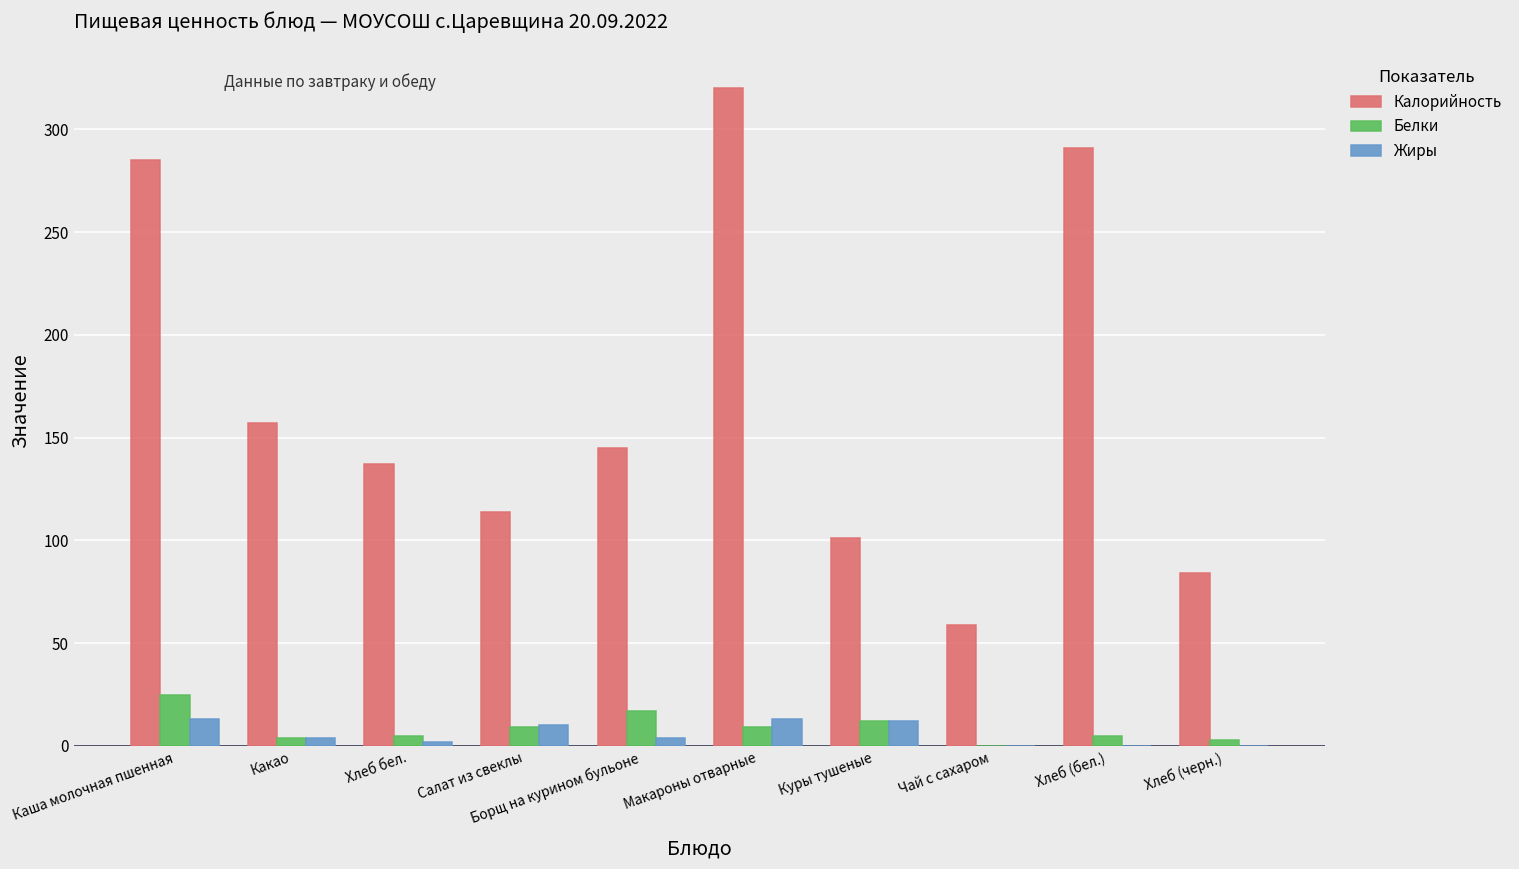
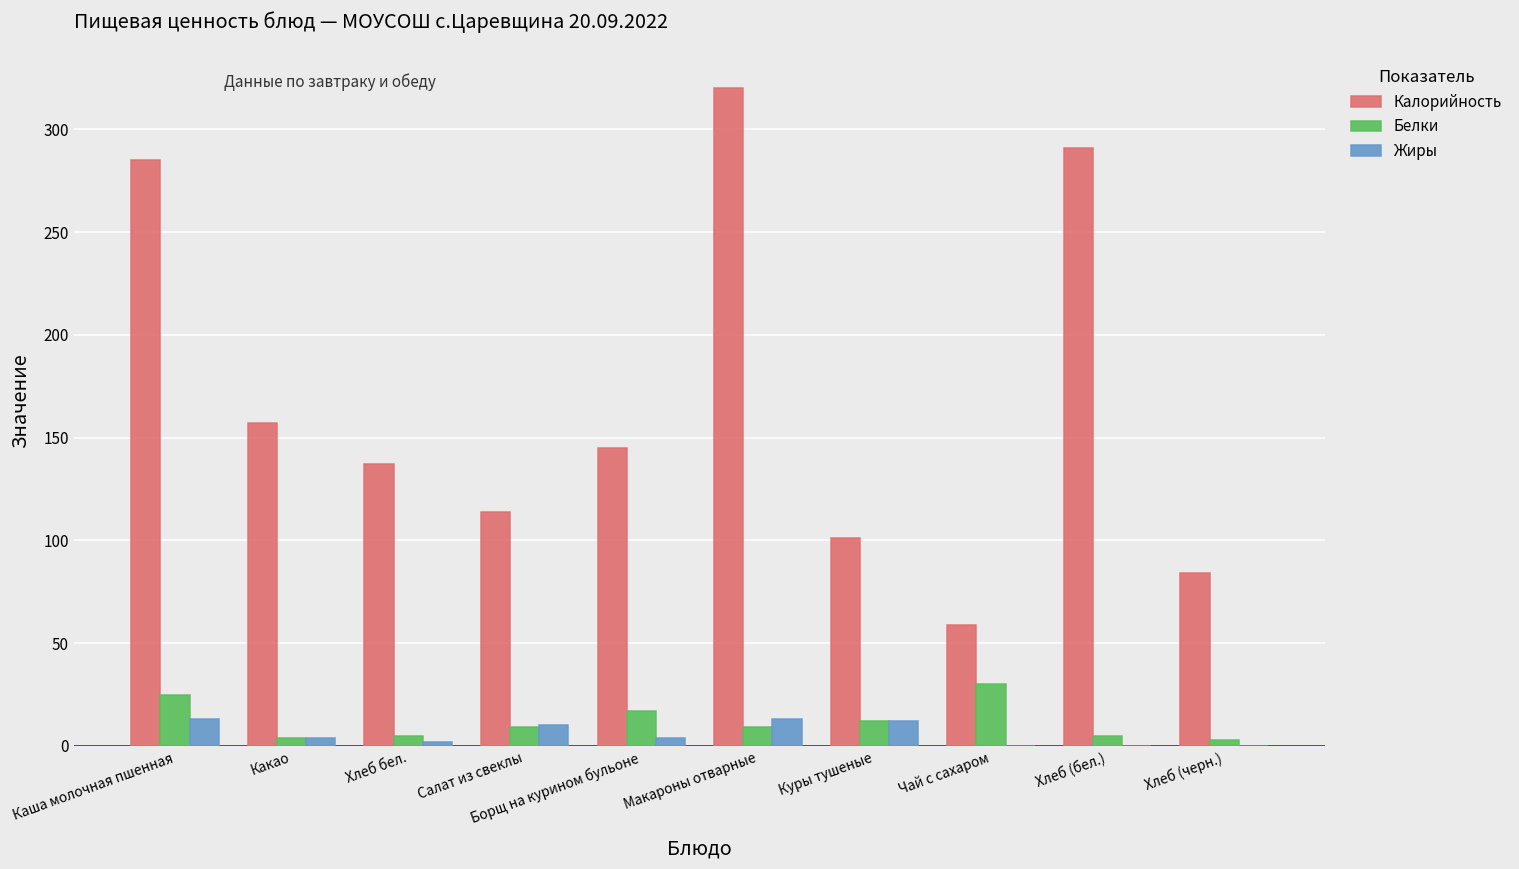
  {
    "Калорийность": {
      "Каша молочная пшенная": 285,
      "Какао": 157,
      "Хлеб бел.": 137,
      "Салат из свеклы": 114,
      "Борщ на курином бульоне": 145,
      "Макароны отварные": 320,
      "Куры тушеные": 101,
      "Чай с сахаром": 59,
      "Хлеб (бел.)": 291,
      "Хлеб (черн.)": 84
    },
    "Белки": {
      "Каша молочная пшенная": 25,
      "Какао": 4,
      "Хлеб бел.": 5,
      "Салат из свеклы": 9,
      "Борщ на курином бульоне": 17,
      "Макароны отварные": 9,
      "Куры тушеные": 12,
-     "Чай с сахаром": 0,
+     "Чай с сахаром": 30,
      "Хлеб (бел.)": 5,
      "Хлеб (черн.)": 3
    },
    "Жиры": {
      "Каша молочная пшенная": 13,
      "Какао": 4,
      "Хлеб бел.": 2,
      "Салат из свеклы": 10,
      "Борщ на курином бульоне": 4,
      "Макароны отварные": 13,
      "Куры тушеные": 12,
      "Чай с сахаром": 0,
      "Хлеб (бел.)": 0,
      "Хлеб (черн.)": 0
    }
  }
